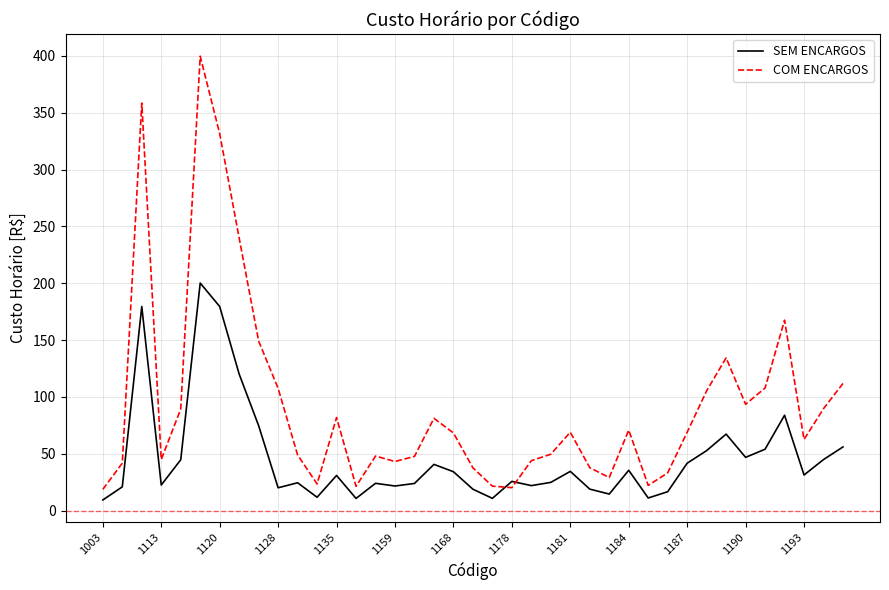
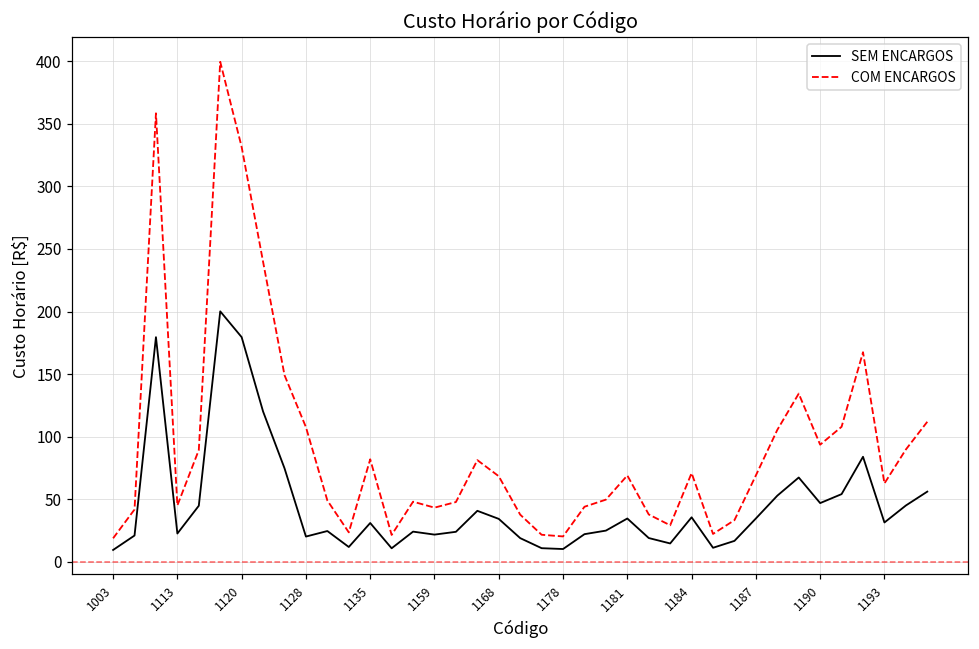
  {
    "SEM ENCARGOS": {
      "1003": 9,
      "1113": 23,
      "1120": 180,
      "1128": 20,
      "1135": 31,
      "1159": 22,
      "1168": 34,
-     "1178": 26,
+     "1178": 10,
      "1181": 35,
      "1184": 35,
-     "1187": 42,
+     "1187": 35,
      "1190": 47,
      "1193": 31
    },
    "COM ENCARGOS": {
      "1003": 19,
      "1113": 45,
      "1120": 332,
      "1128": 108,
      "1135": 82,
      "1159": 43,
      "1168": 68,
      "1178": 20,
      "1181": 69,
      "1184": 71,
      "1187": 69,
      "1190": 94,
      "1193": 63
    }
  }
